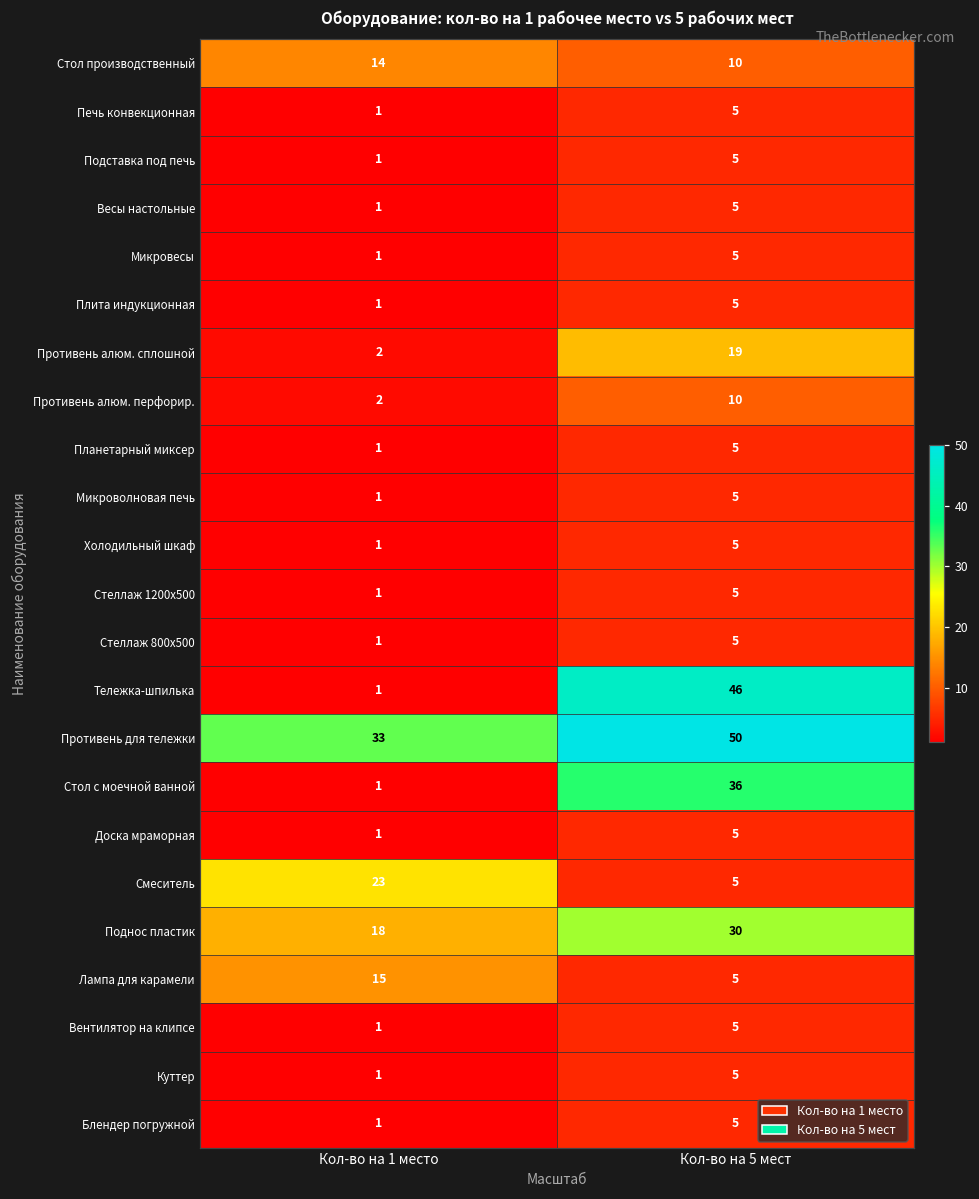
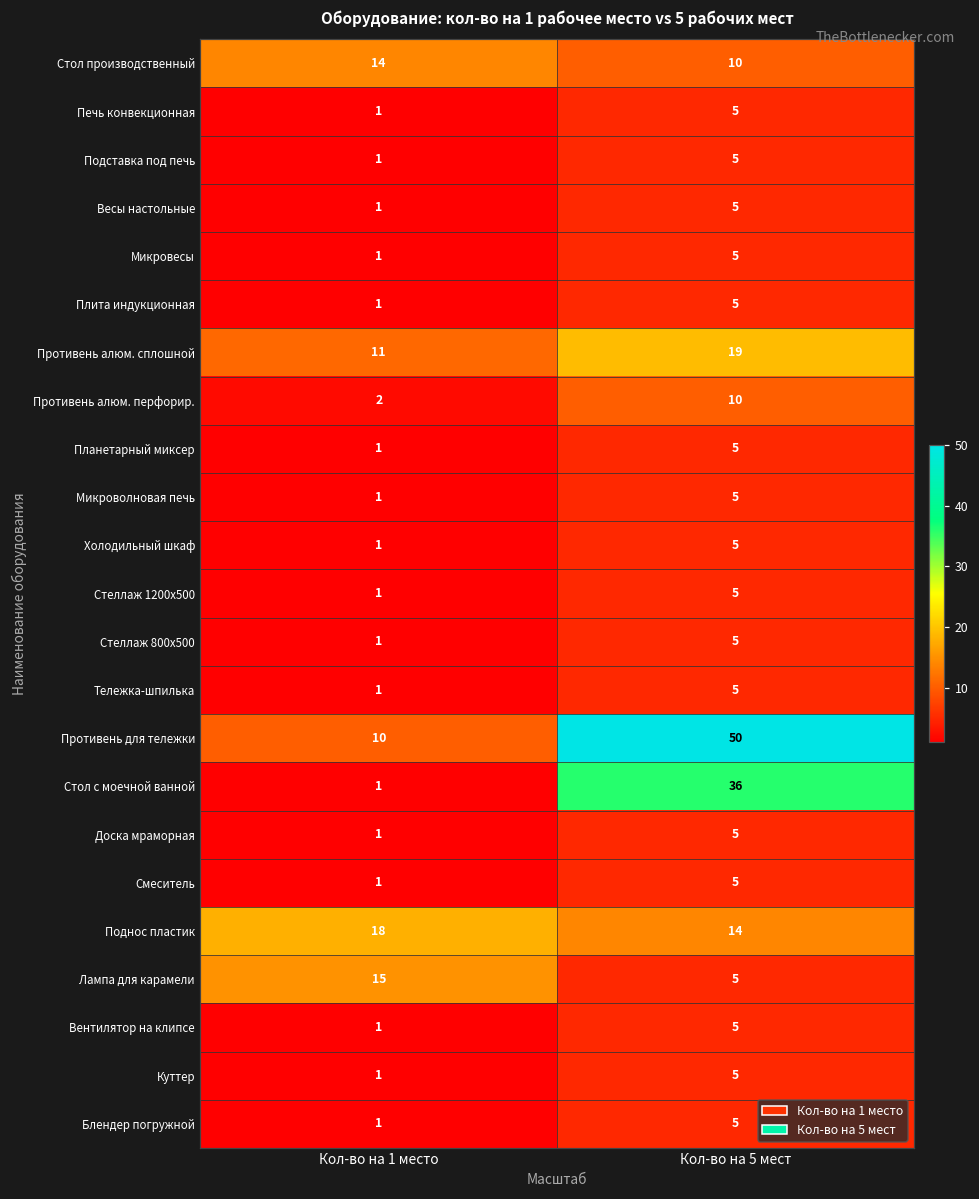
  {
    "Стол производственный": {
      "Кол-во на 1 место": 14,
      "Кол-во на 5 мест": 10
    },
    "Печь конвекционная": {
      "Кол-во на 1 место": 1,
      "Кол-во на 5 мест": 5
    },
    "Подставка под печь": {
      "Кол-во на 1 место": 1,
      "Кол-во на 5 мест": 5
    },
    "Весы настольные": {
      "Кол-во на 1 место": 1,
      "Кол-во на 5 мест": 5
    },
    "Микровесы": {
      "Кол-во на 1 место": 1,
      "Кол-во на 5 мест": 5
    },
    "Плита индукционная": {
      "Кол-во на 1 место": 1,
      "Кол-во на 5 мест": 5
    },
    "Противень алюм. сплошной": {
-     "Кол-во на 1 место": 2,
+     "Кол-во на 1 место": 11,
      "Кол-во на 5 мест": 19
    },
    "Противень алюм. перфорир.": {
      "Кол-во на 1 место": 2,
      "Кол-во на 5 мест": 10
    },
    "Планетарный миксер": {
      "Кол-во на 1 место": 1,
      "Кол-во на 5 мест": 5
    },
    "Микроволновая печь": {
      "Кол-во на 1 место": 1,
      "Кол-во на 5 мест": 5
    },
    "Холодильный шкаф": {
      "Кол-во на 1 место": 1,
      "Кол-во на 5 мест": 5
    },
    "Стеллаж 1200х500": {
      "Кол-во на 1 место": 1,
      "Кол-во на 5 мест": 5
    },
    "Стеллаж 800х500": {
      "Кол-во на 1 место": 1,
      "Кол-во на 5 мест": 5
    },
    "Тележка-шпилька": {
      "Кол-во на 1 место": 1,
-     "Кол-во на 5 мест": 46
+     "Кол-во на 5 мест": 5
    },
    "Противень для тележки": {
-     "Кол-во на 1 место": 33,
+     "Кол-во на 1 место": 10,
      "Кол-во на 5 мест": 50
    },
    "Стол с моечной ванной": {
      "Кол-во на 1 место": 1,
      "Кол-во на 5 мест": 36
    },
    "Доска мраморная": {
      "Кол-во на 1 место": 1,
      "Кол-во на 5 мест": 5
    },
    "Смеситель": {
-     "Кол-во на 1 место": 23,
+     "Кол-во на 1 место": 1,
      "Кол-во на 5 мест": 5
    },
    "Поднос пластик": {
      "Кол-во на 1 место": 18,
-     "Кол-во на 5 мест": 30
+     "Кол-во на 5 мест": 14
    },
    "Лампа для карамели": {
      "Кол-во на 1 место": 15,
      "Кол-во на 5 мест": 5
    },
    "Вентилятор на клипсе": {
      "Кол-во на 1 место": 1,
      "Кол-во на 5 мест": 5
    },
    "Куттер": {
      "Кол-во на 1 место": 1,
      "Кол-во на 5 мест": 5
    },
    "Блендер погружной": {
      "Кол-во на 1 место": 1,
      "Кол-во на 5 мест": 5
    }
  }
